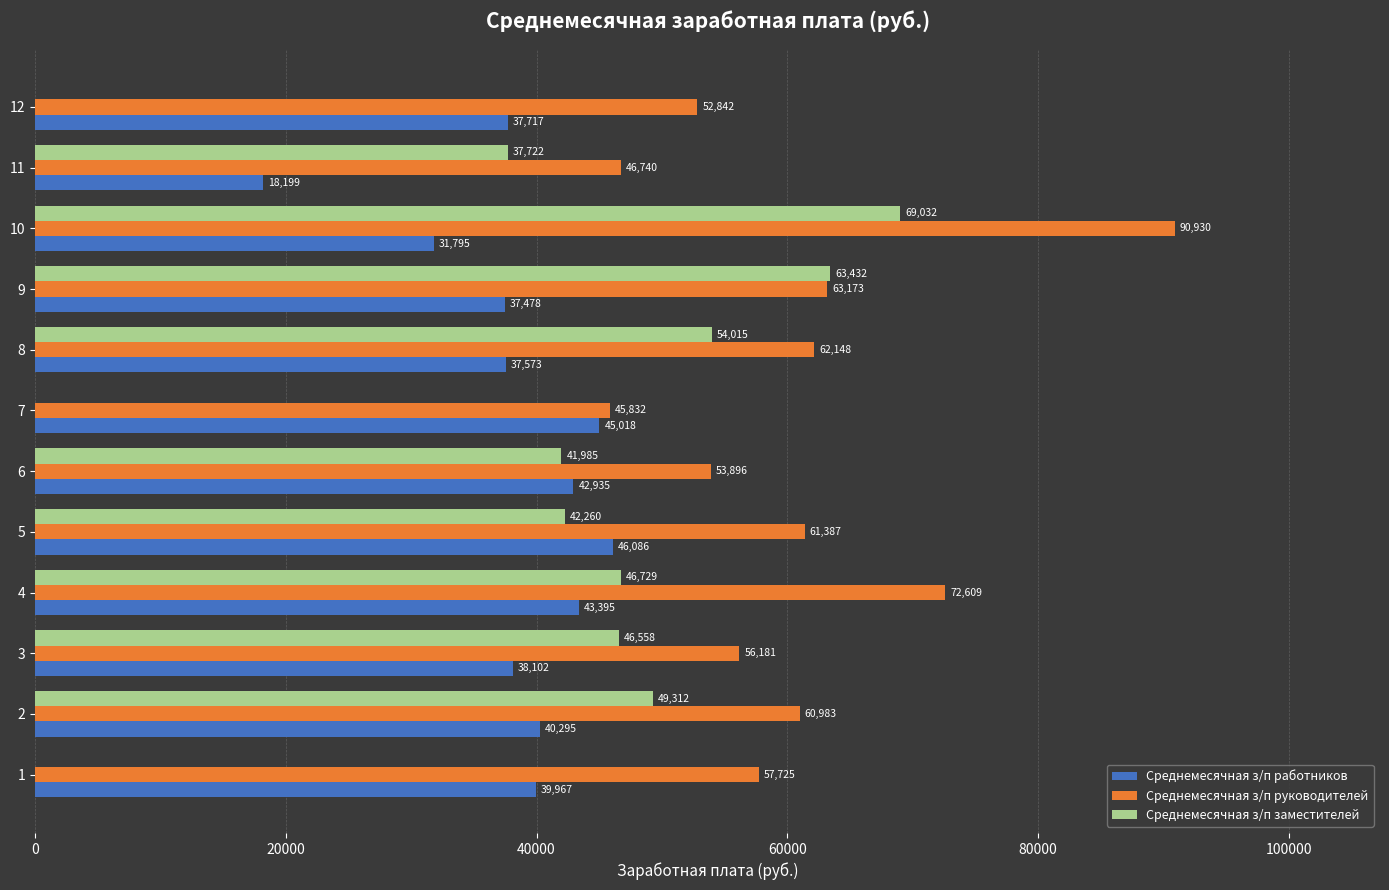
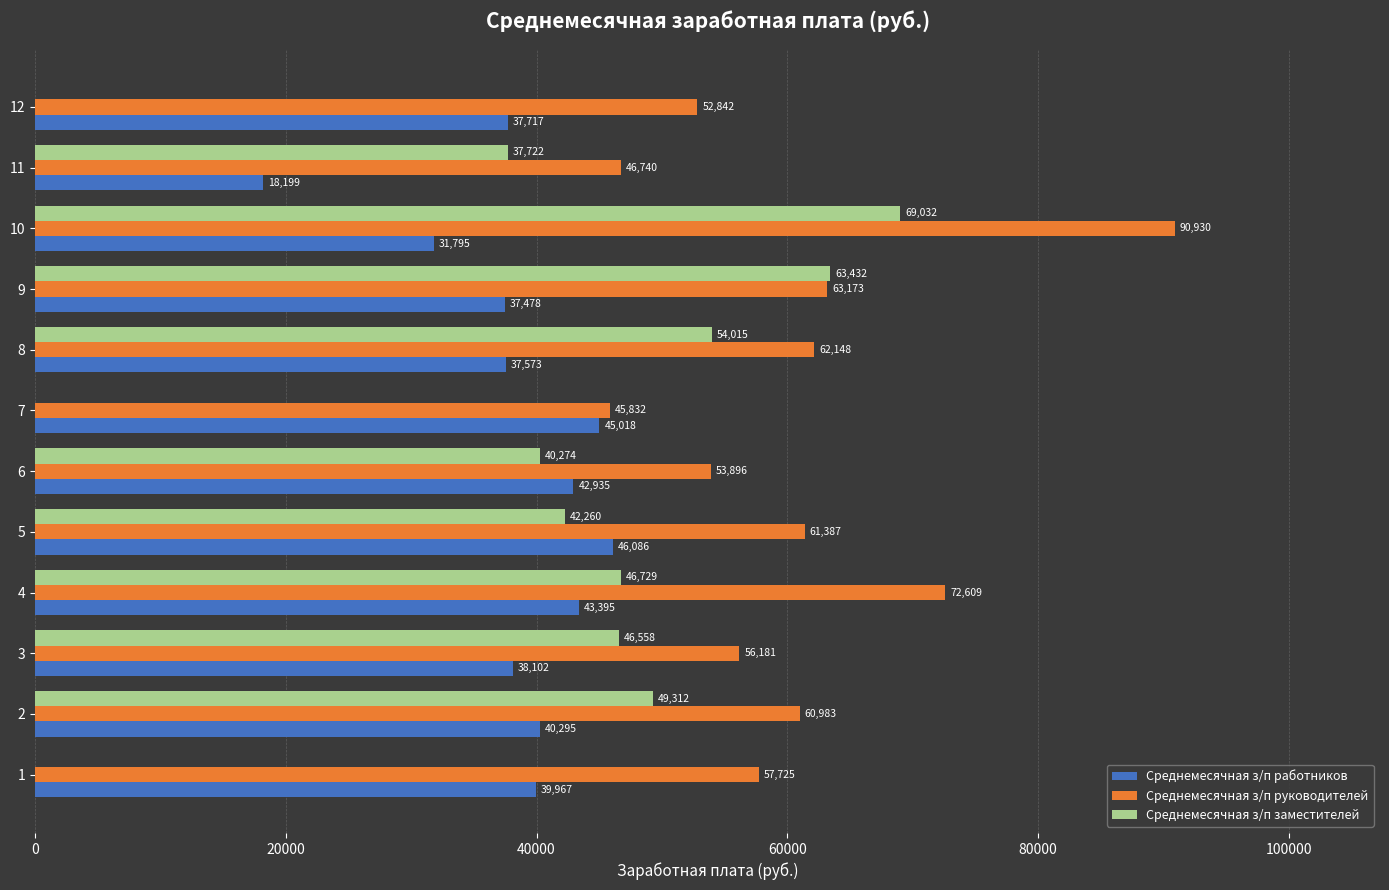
  {
    "Среднемесячная з/п работников": {
      "12": "37,717",
      "11": "18,199",
      "10": "31,795",
      "9": "37,478",
      "8": "37,573",
      "7": "45,018",
      "6": "42,935",
      "5": "46,086",
      "4": "43,395",
      "3": "38,102",
      "2": "40,295",
      "1": "39,967"
    },
    "Среднемесячная з/п руководителей": {
      "12": "52,842",
      "11": "46,740",
      "10": "90,930",
      "9": "63,173",
      "8": "62,148",
      "7": "45,832",
      "6": "53,896",
      "5": "61,387",
      "4": "72,609",
      "3": "56,181",
      "2": "60,983",
      "1": "57,725"
    },
    "Среднемесячная з/п заместителей": {
      "11": "37,722",
      "10": "69,032",
      "9": "63,432",
      "8": "54,015",
-     "6": "41,985",
+     "6": "40,274",
      "5": "42,260",
      "4": "46,729",
      "3": "46,558",
      "2": "49,312"
    }
  }
